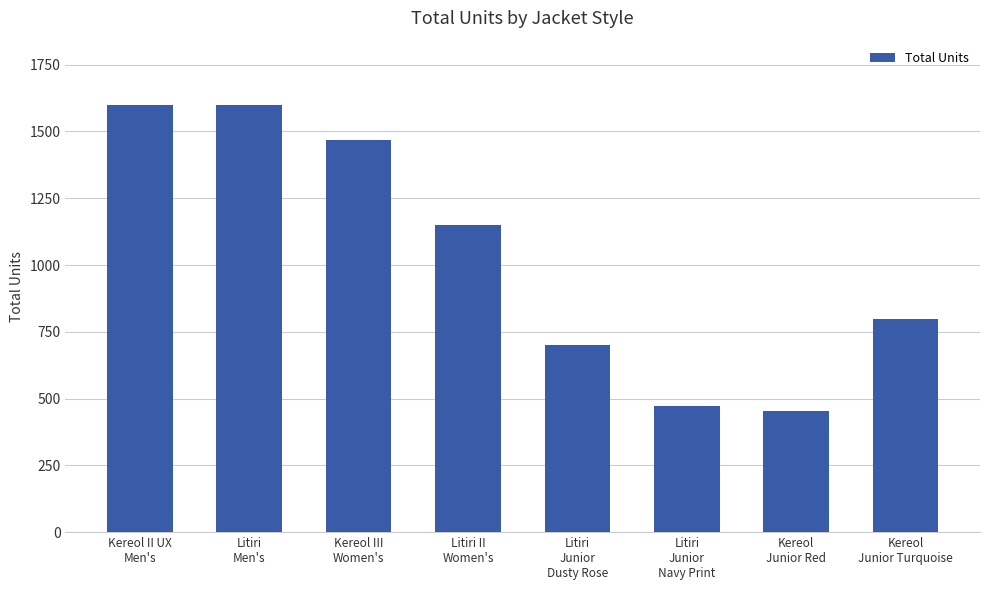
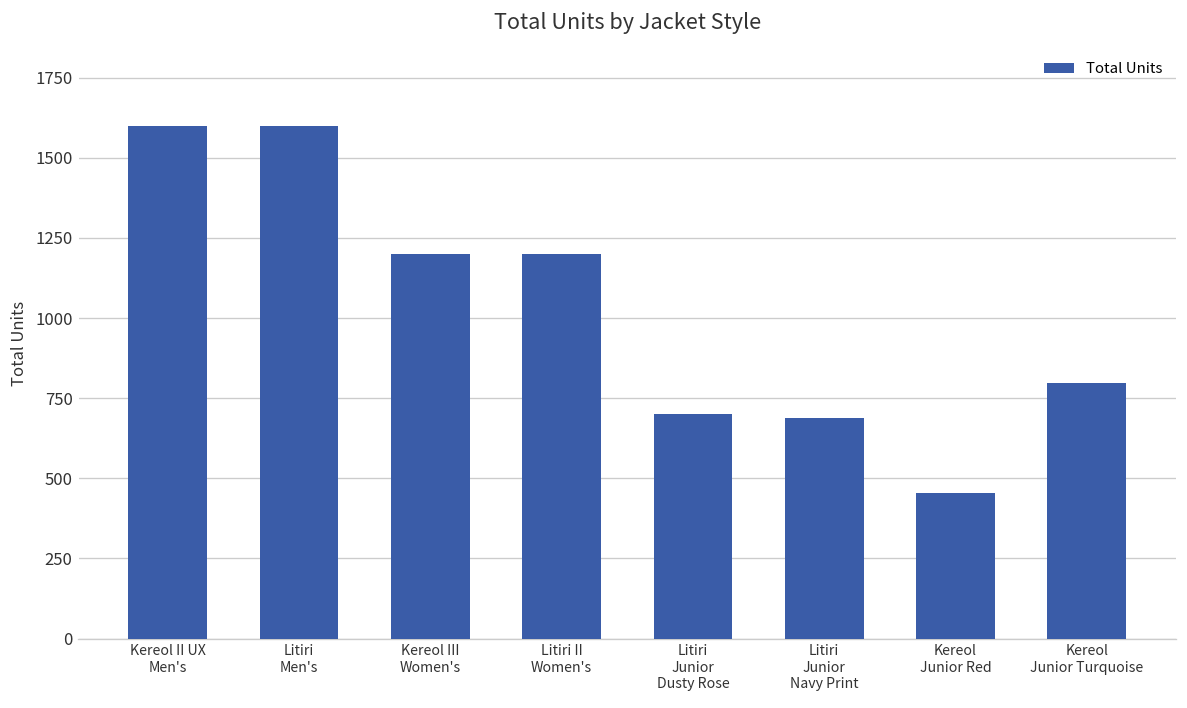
  {
    "Kereol II UX Men's": 1600,
    "Litiri Men's": 1600,
-   "Kereol III Women's": 1470,
-   "Litiri II Women's": 1150,
+   "Kereol III Women's": 1200,
+   "Litiri II Women's": 1200,
    "Litiri Junior Dusty Rose": 700,
-   "Litiri Junior Navy Print": 470,
+   "Litiri Junior Navy Print": 690,
    "Kereol Junior Red": 450,
    "Kereol Junior Turquoise": 800
  }
